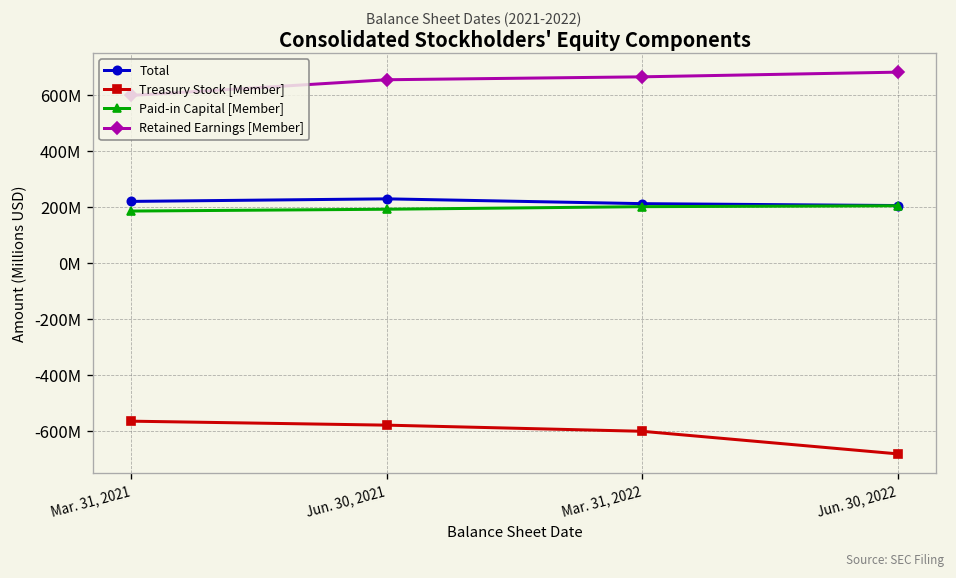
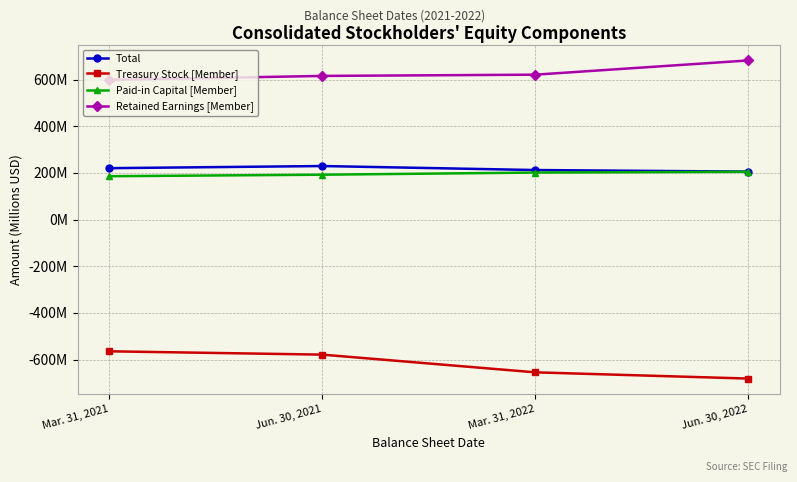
  {
    "Total": {
      "Mar. 31, 2021": 220000000,
      "Jun. 30, 2021": 230000000,
      "Mar. 31, 2022": 210000000
    },
    "Treasury Stock [Member]": {
      "Mar. 31, 2021": -560000000,
      "Jun. 30, 2021": -580000000,
-     "Mar. 31, 2022": -600000000,
+     "Mar. 31, 2022": -650000000,
      "Jun. 30, 2022": -680000000
    },
    "Paid-in Capital [Member]": {
      "Mar. 31, 2021": 190000000,
      "Jun. 30, 2021": 190000000,
      "Mar. 31, 2022": 200000000
    },
    "Retained Earnings [Member]": {
-     "Jun. 30, 2021": 650000000,
-     "Mar. 31, 2022": 670000000,
+     "Jun. 30, 2021": 620000000,
+     "Mar. 31, 2022": 620000000,
      "Jun. 30, 2022": 680000000
    }
  }
